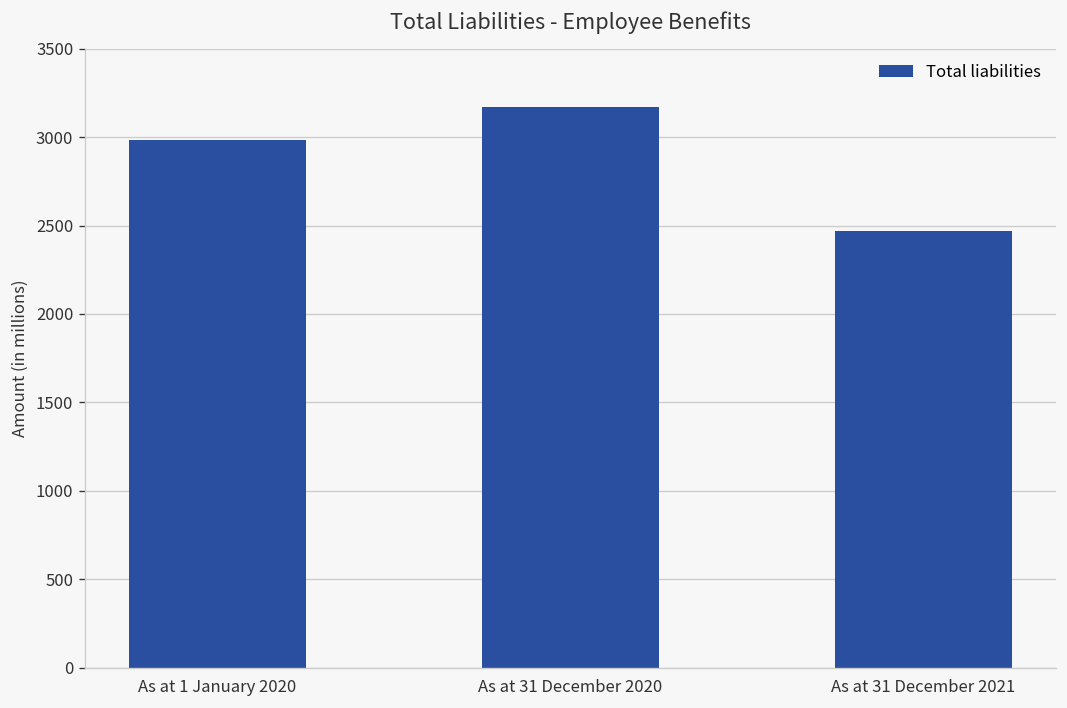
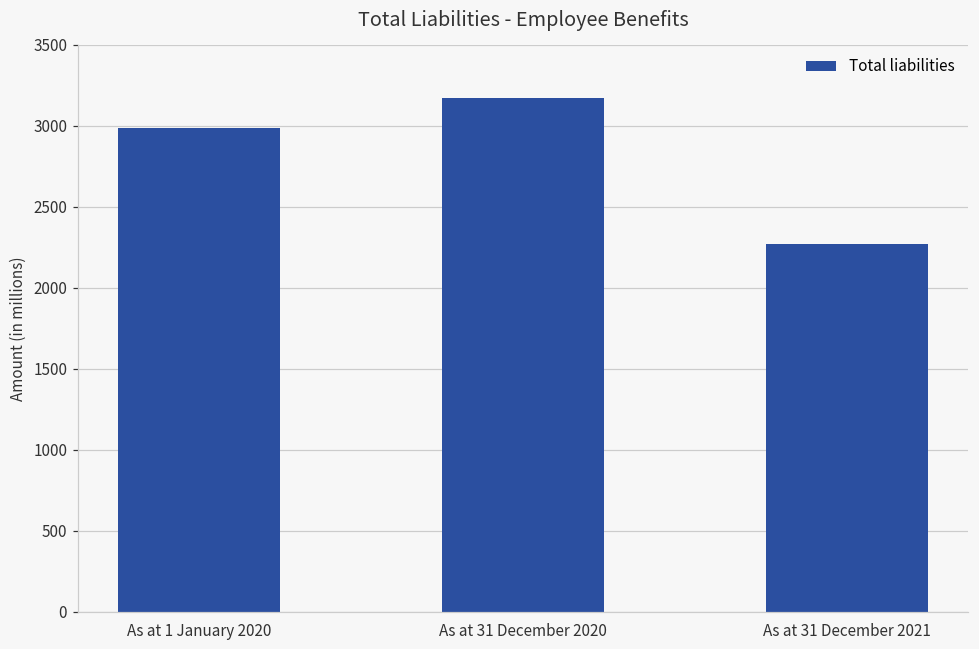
  {
    "As at 1 January 2020": 2990,
    "As at 31 December 2020": 3170,
-   "As at 31 December 2021": 2470
+   "As at 31 December 2021": 2270
  }
